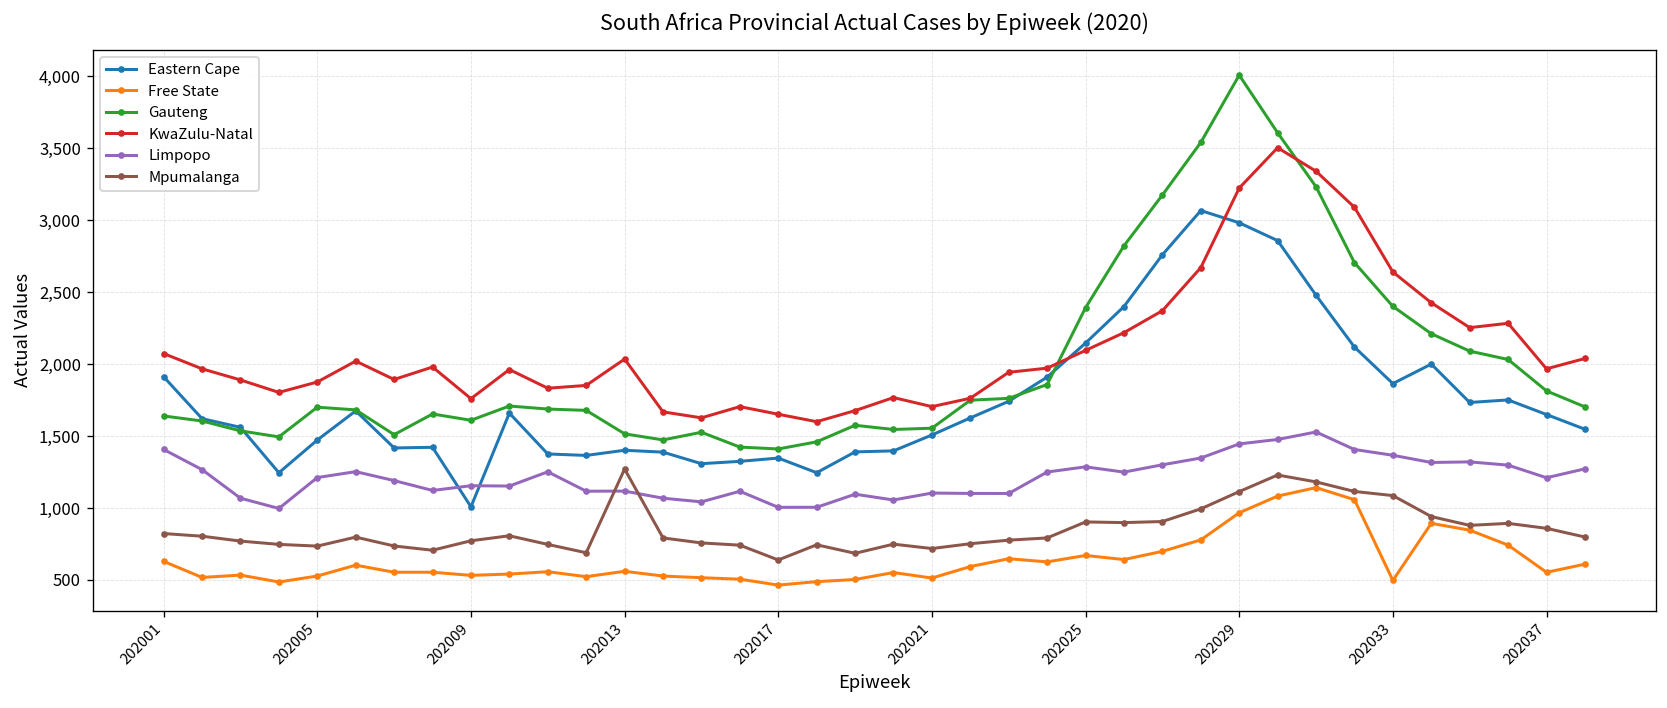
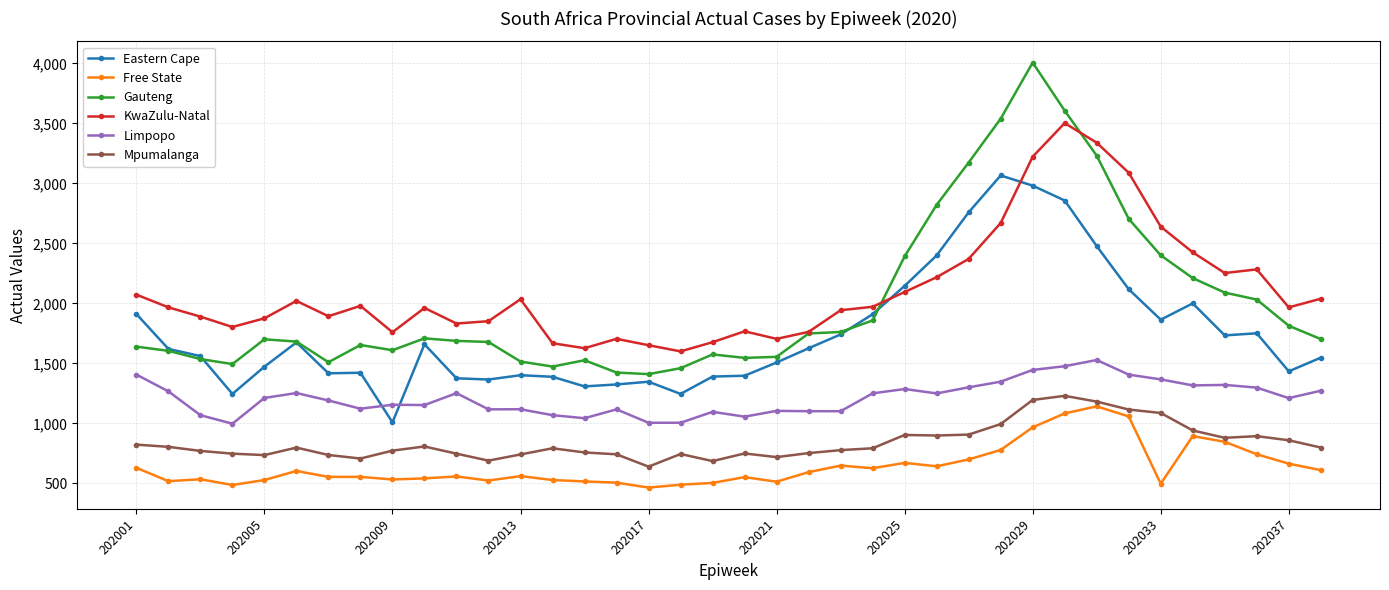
  {
    "Eastern Cape": {
      "202001": "1,910",
      "202005": "1,470",
      "202009": "1,010",
      "202013": "1,400",
      "202017": "1,350",
      "202021": "1,510",
      "202025": "2,150",
      "202029": "2,980",
      "202033": "1,860",
-     "202037": "1,650"
+     "202037": "1,430"
    },
    "Free State": {
      "202001": "630",
      "202005": "530",
      "202009": "530",
      "202013": "560",
      "202017": "460",
      "202021": "510",
      "202025": "670",
      "202029": "970",
      "202033": "500",
-     "202037": "550"
+     "202037": "660"
    },
    "Gauteng": {
      "202001": "1,640",
      "202005": "1,700",
      "202009": "1,610",
      "202013": "1,510",
      "202017": "1,410",
      "202021": "1,550",
      "202025": "2,390",
      "202029": "4,010",
      "202033": "2,400",
      "202037": "1,810"
    },
    "KwaZulu-Natal": {
      "202001": "2,070",
      "202005": "1,880",
      "202009": "1,760",
      "202013": "2,030",
      "202017": "1,650",
      "202021": "1,700",
      "202025": "2,090",
      "202029": "3,220",
      "202033": "2,640",
      "202037": "1,970"
    },
    "Limpopo": {
      "202001": "1,410",
      "202005": "1,210",
      "202009": "1,150",
      "202013": "1,120",
      "202017": "1,000",
      "202021": "1,100",
      "202025": "1,290",
      "202029": "1,440",
      "202033": "1,370",
      "202037": "1,210"
    },
    "Mpumalanga": {
      "202001": "820",
      "202005": "740",
      "202009": "770",
-     "202013": "1,270",
+     "202013": "740",
      "202017": "640",
      "202021": "720",
      "202025": "900",
-     "202029": "1,110",
+     "202029": "1,190",
      "202033": "1,090",
      "202037": "860"
    }
  }
